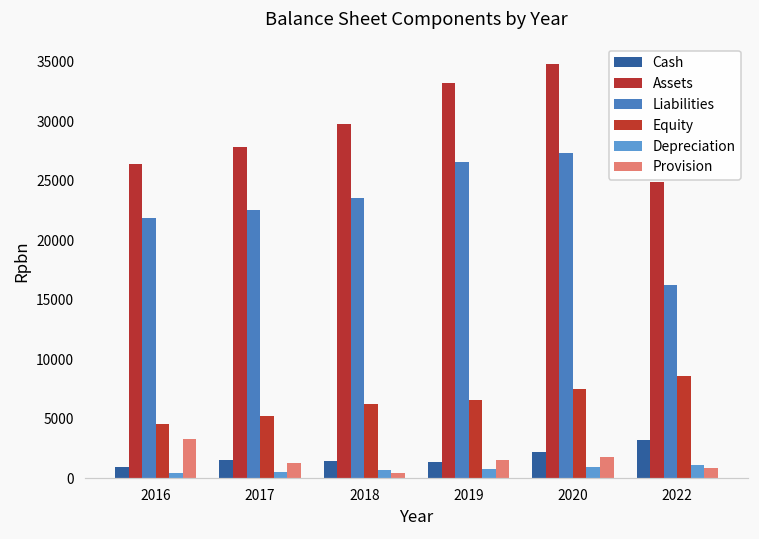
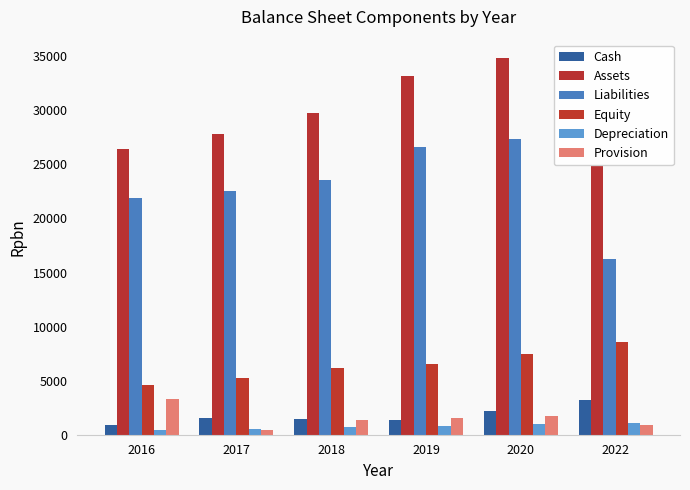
  {
    "Provision": {
      "2016": 3300,
-     "2017": 1300,
-     "2018": 500,
+     "2017": 400,
+     "2018": 1400,
      "2019": 1500,
      "2020": 1700,
      "2022": 900
    }
  }
